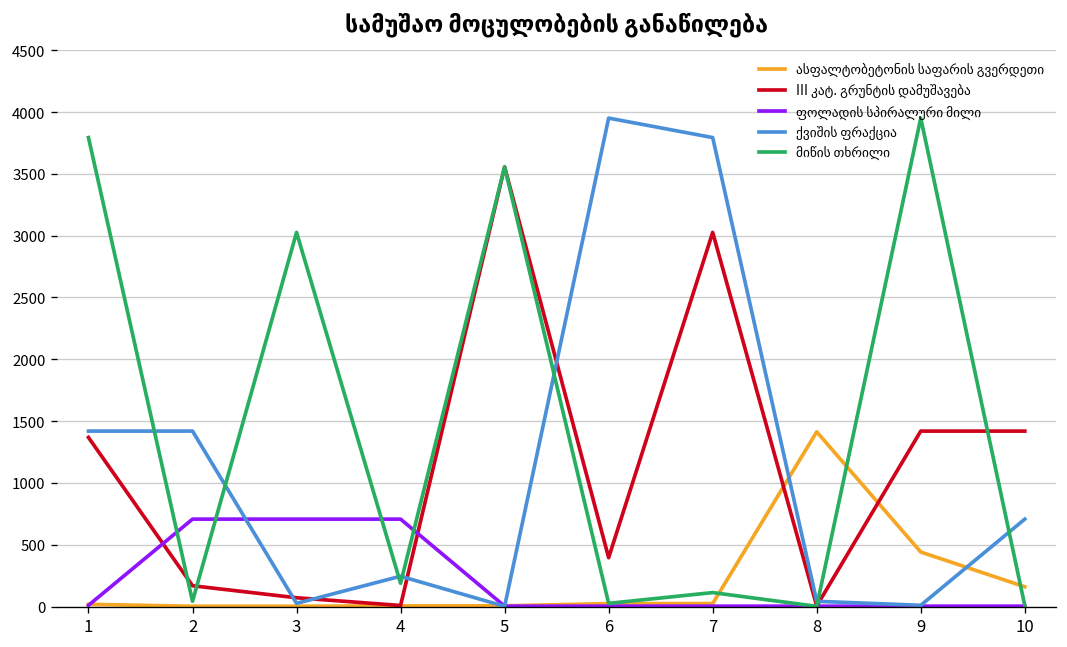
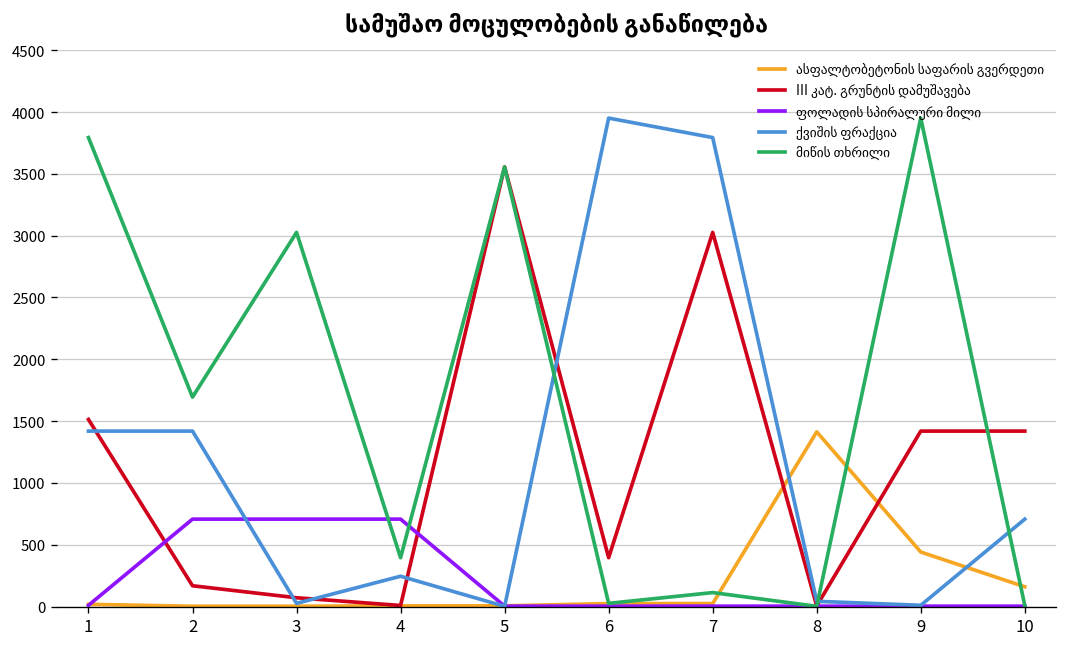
  {
    "ასფალტობეტონის საფარის გვერდეთი": {
      "2": 0,
      "8": 1410,
      "9": 440,
      "10": 160
    },
    "III კატ. გრუნტის დამუშავება": {
-     "1": 1370,
+     "1": 1510,
      "2": 170,
      "3": 70,
      "6": 400,
      "7": 3030,
      "9": 1420,
      "10": 1420
    },
    "ფოლადის სპირალური მილი": {
      "2": 710,
      "3": 710,
      "4": 710
    },
    "ქვიშის ფრაქცია": {
      "1": 1420,
      "2": 1420,
      "4": 250,
      "6": 3950,
      "7": 3790,
      "8": 40,
      "10": 710
    },
    "მიწის თხრილი": {
      "1": 3790,
-     "2": 40,
+     "2": 1690,
      "3": 3030,
-     "4": 190,
+     "4": 400,
      "7": 110,
      "9": 3950
    }
  }
